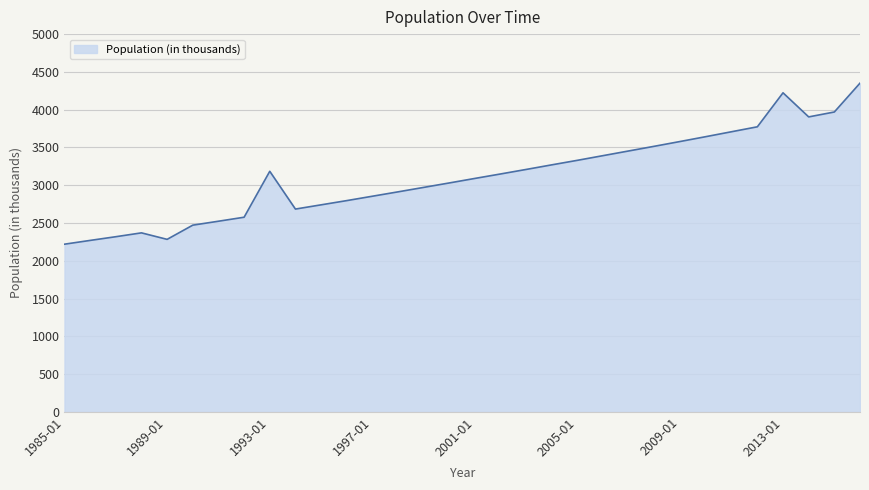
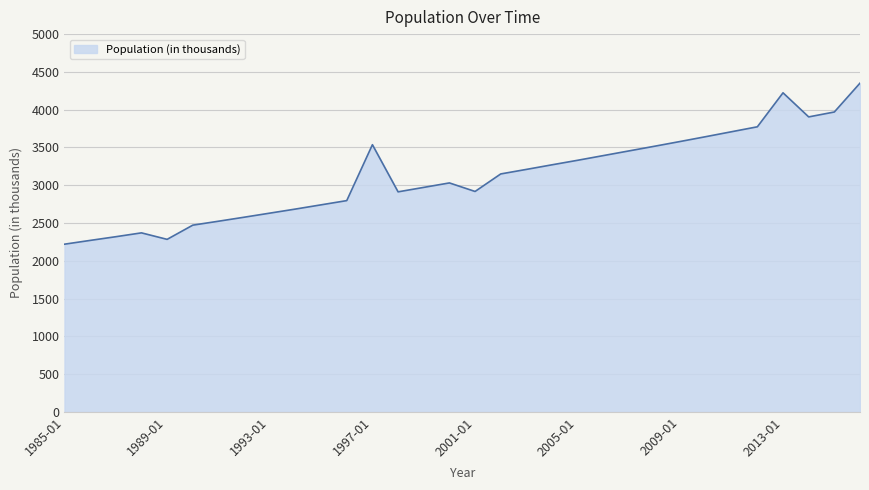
  {
    "1985-01": 2200,
    "1989-01": 2300,
-   "1993-01": 3200,
-   "1997-01": 2900,
-   "2001-01": 3100,
+   "1993-01": 2600,
+   "1997-01": 3500,
+   "2001-01": 2900,
    "2005-01": 3300,
    "2009-01": 3600,
    "2013-01": 4200
  }
